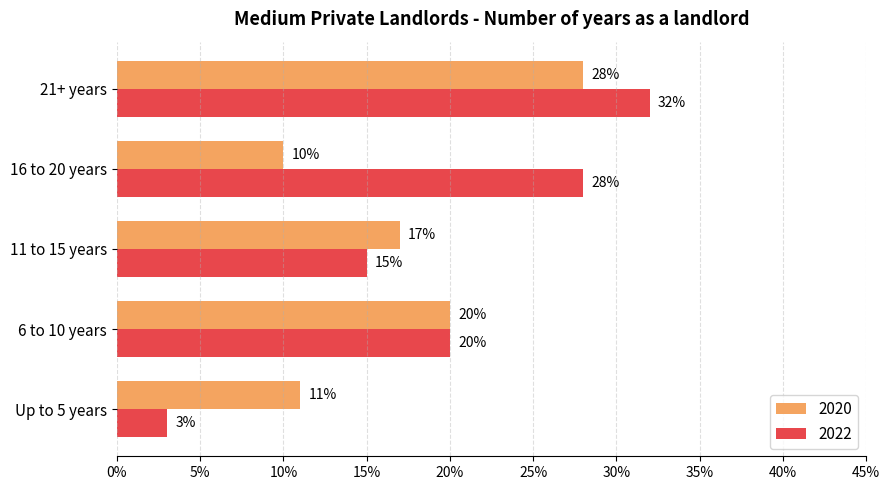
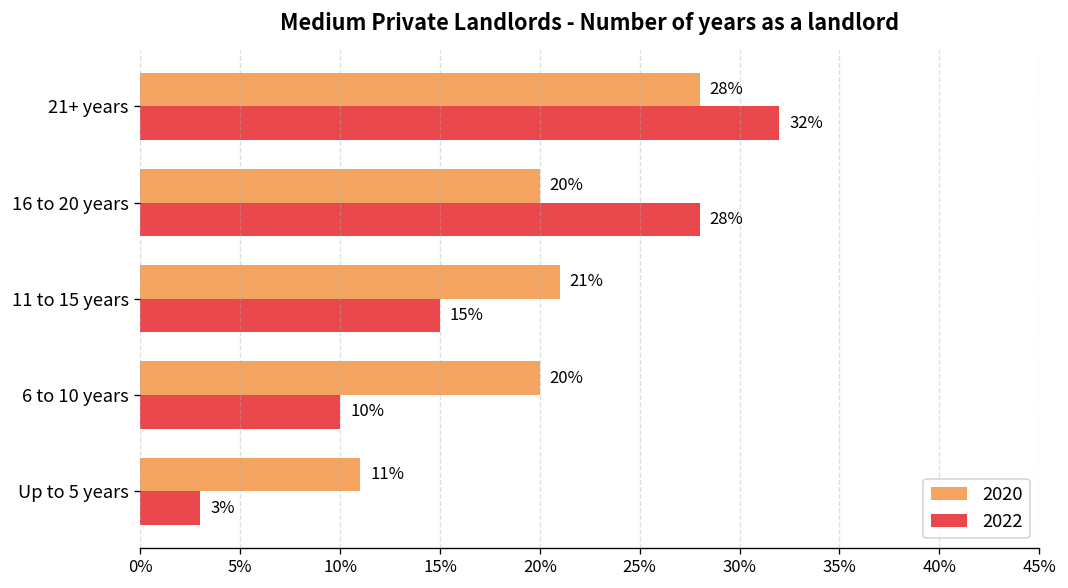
  {
    "2020": {
      "21+ years": "28%",
-     "16 to 20 years": "10%",
-     "11 to 15 years": "17%",
+     "16 to 20 years": "20%",
+     "11 to 15 years": "21%",
      "6 to 10 years": "20%",
      "Up to 5 years": "11%"
    },
    "2022": {
      "21+ years": "32%",
      "16 to 20 years": "28%",
      "11 to 15 years": "15%",
-     "6 to 10 years": "20%",
+     "6 to 10 years": "10%",
      "Up to 5 years": "3%"
    }
  }
